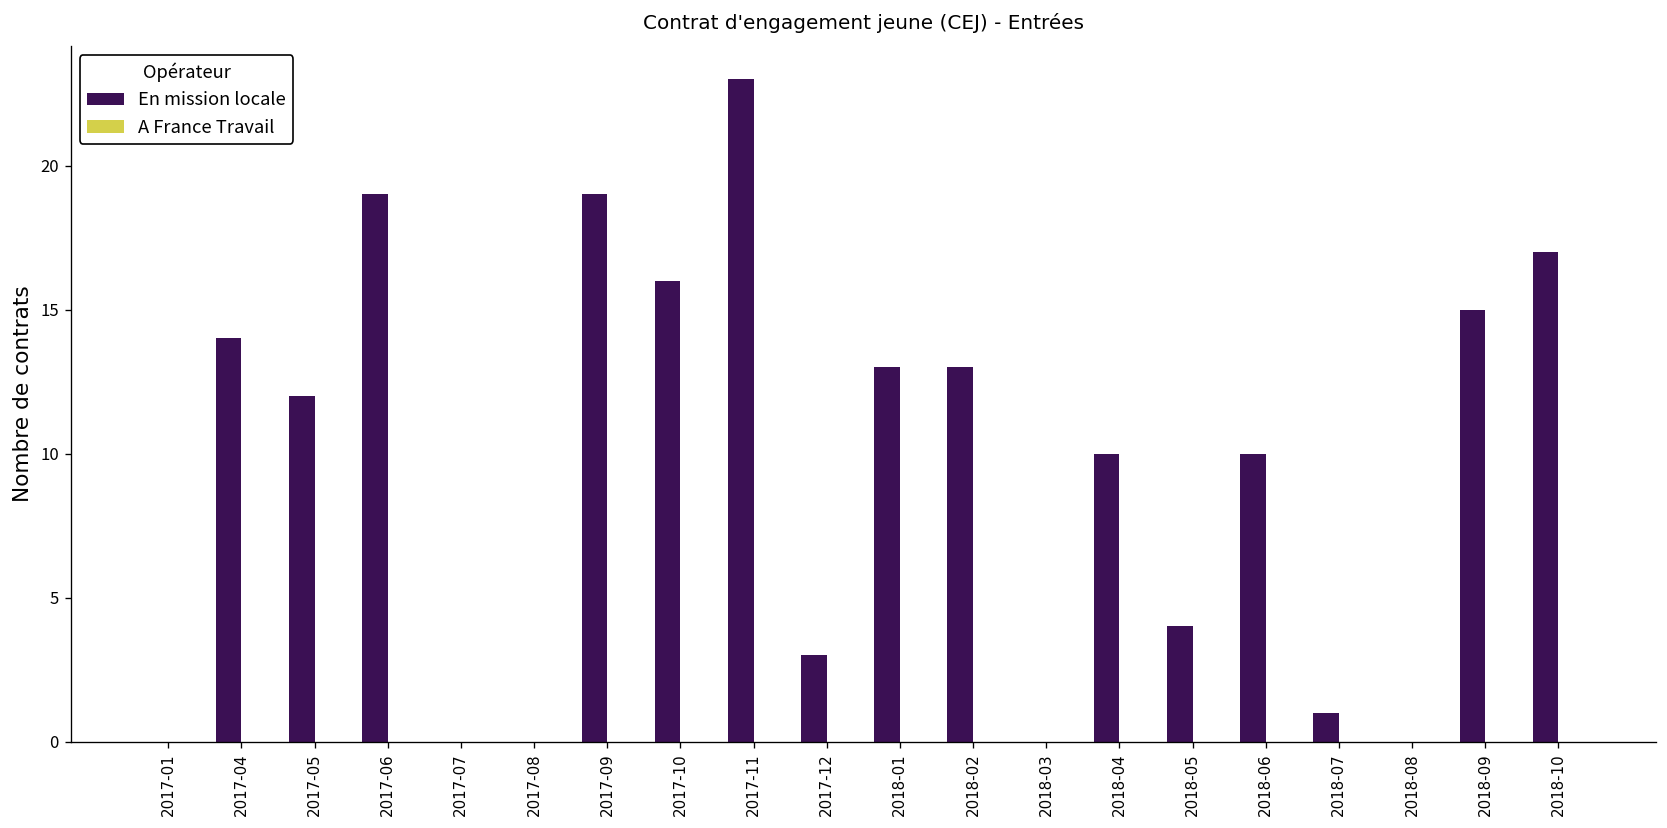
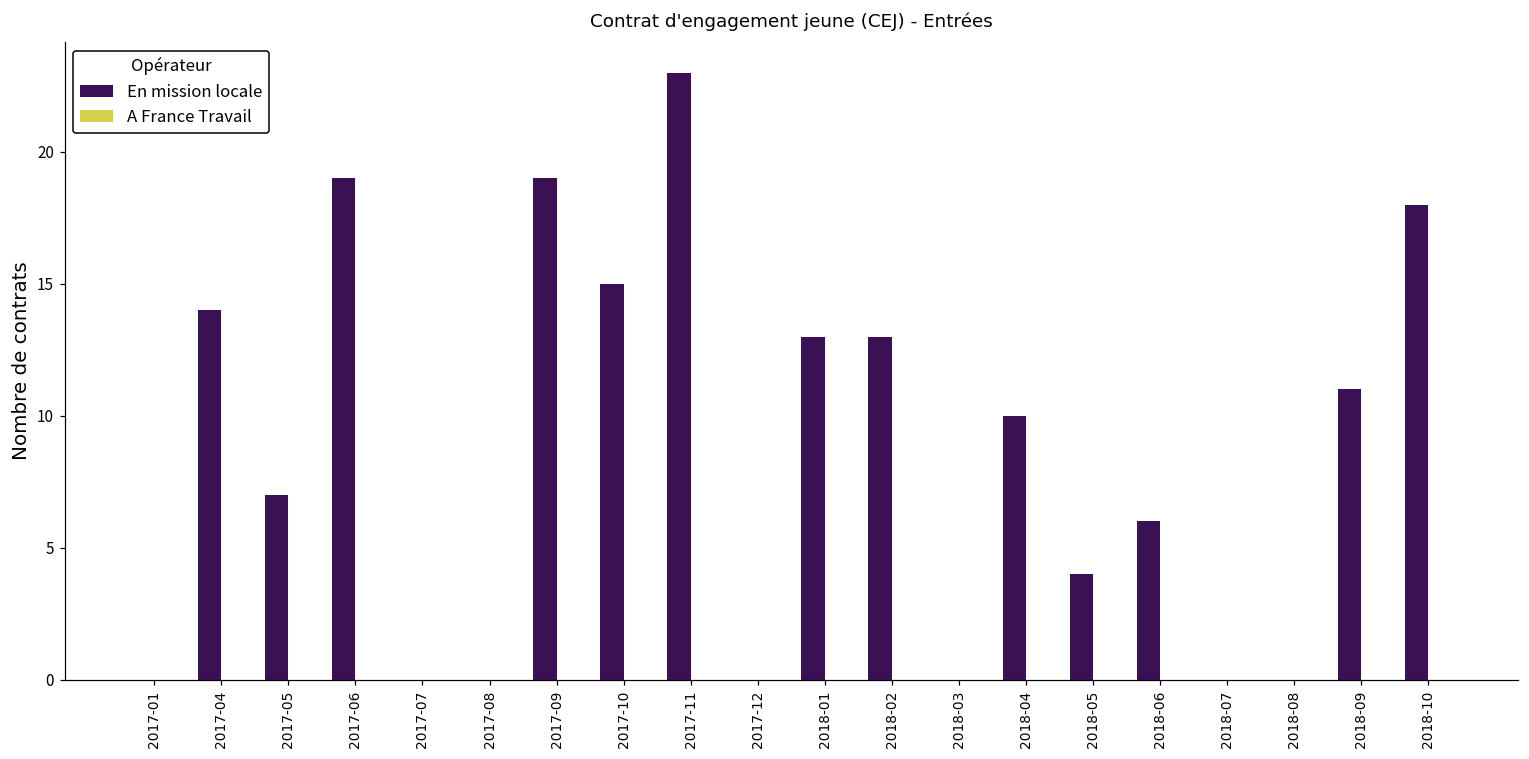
  {
    "En mission locale": {
      "2017-01": 0,
      "2017-04": 14,
-     "2017-05": 12,
+     "2017-05": 7,
      "2017-06": 19,
      "2017-07": 0,
      "2017-08": 0,
      "2017-09": 19,
-     "2017-10": 16,
+     "2017-10": 15,
      "2017-11": 23,
-     "2017-12": 3,
+     "2017-12": 0,
      "2018-01": 13,
      "2018-02": 13,
      "2018-03": 0,
      "2018-04": 10,
      "2018-05": 4,
-     "2018-06": 10,
-     "2018-07": 1,
+     "2018-06": 6,
+     "2018-07": 0,
      "2018-08": 0,
-     "2018-09": 15,
-     "2018-10": 17
+     "2018-09": 11,
+     "2018-10": 18
    },
    "A France Travail": {
      "2017-01": 0,
      "2017-04": 0,
      "2017-05": 0,
      "2017-06": 0,
      "2017-07": 0,
      "2017-08": 0,
      "2017-09": 0,
      "2017-10": 0,
      "2017-11": 0,
      "2017-12": 0,
      "2018-01": 0,
      "2018-02": 0,
      "2018-03": 0,
      "2018-04": 0,
      "2018-05": 0,
      "2018-06": 0,
      "2018-07": 0,
      "2018-08": 0,
      "2018-09": 0,
      "2018-10": 0
    }
  }
